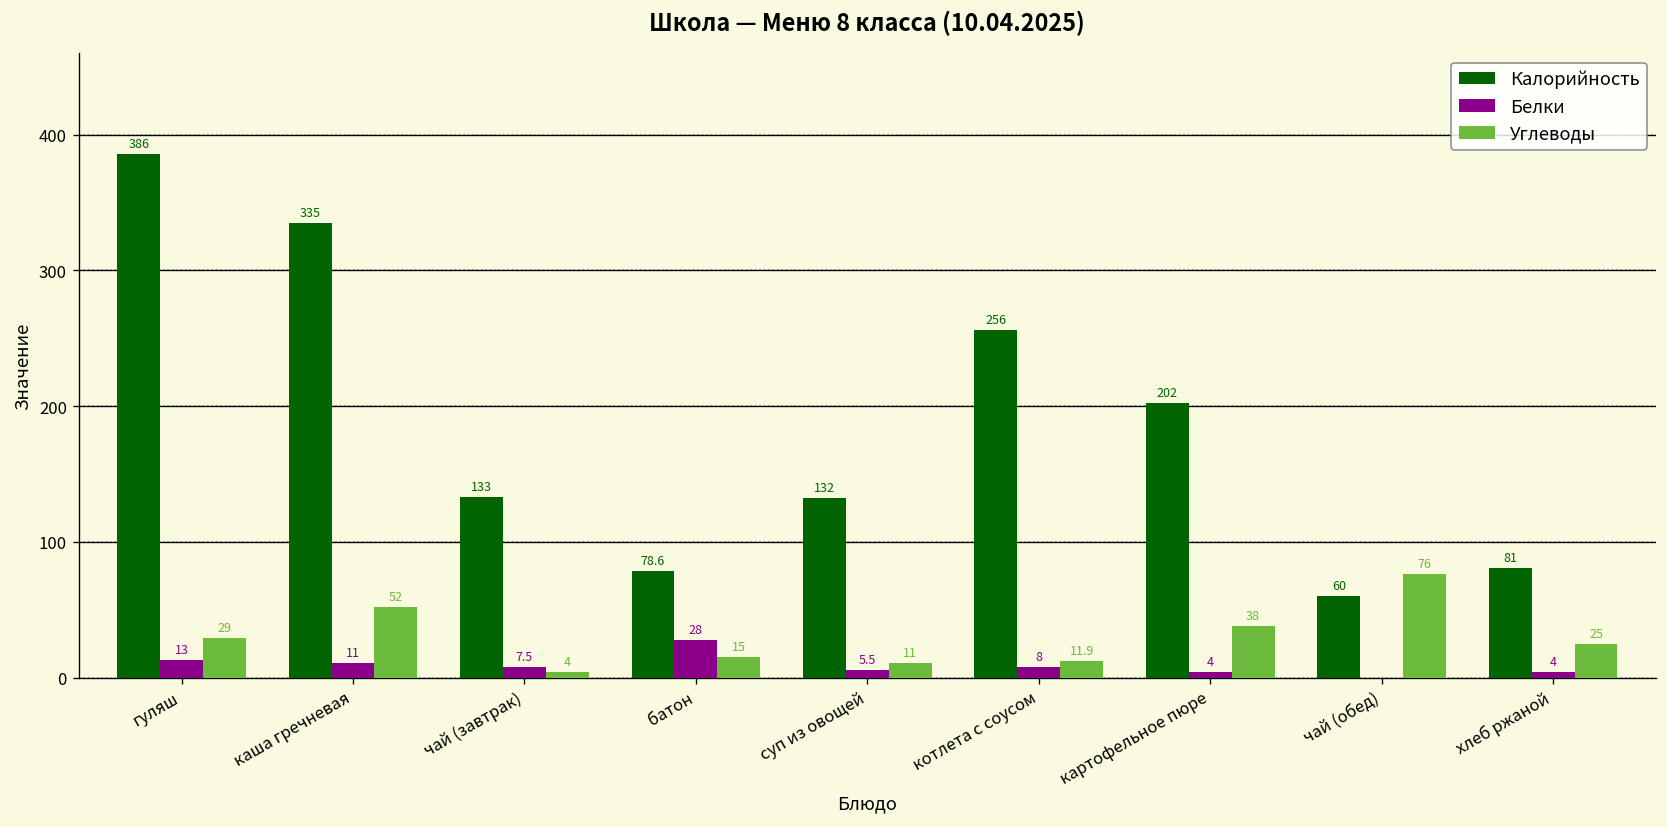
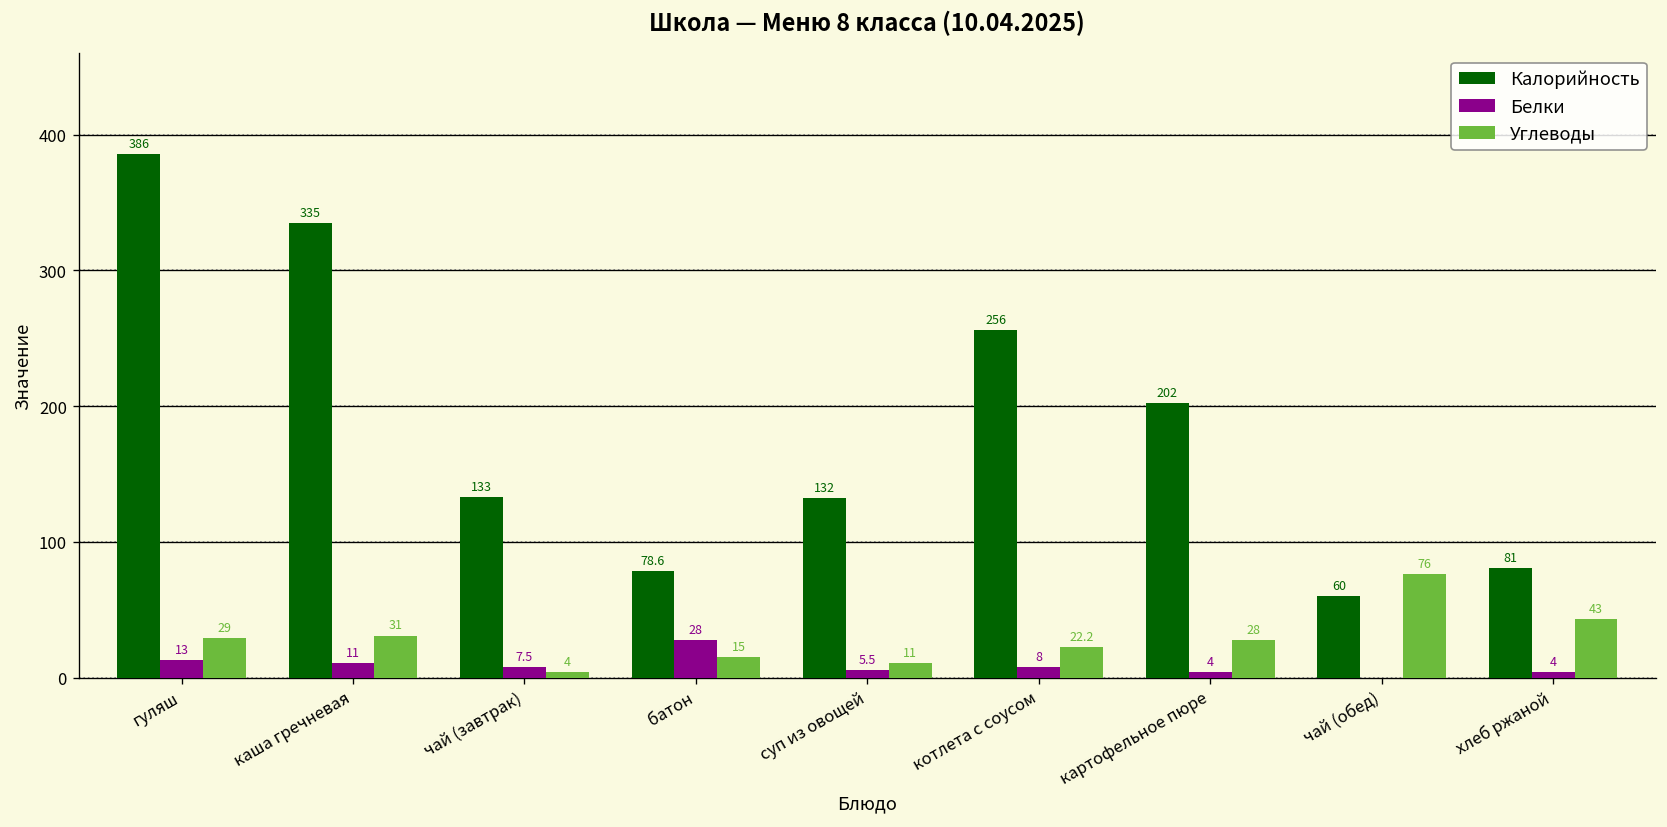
  {
    "Калорийность": {
      "гуляш": 386,
      "каша гречневая": 335,
      "чай (завтрак)": 133,
      "батон": 78.6,
      "суп из овощей": 132,
      "котлета с соусом": 256,
      "картофельное пюре": 202,
      "чай (обед)": 60,
      "хлеб ржаной": 81
    },
    "Белки": {
      "гуляш": 13,
      "каша гречневая": 11,
      "чай (завтрак)": 7.5,
      "батон": 28,
      "суп из овощей": 5.5,
      "котлета с соусом": 8,
      "картофельное пюре": 4,
      "хлеб ржаной": 4
    },
    "Углеводы": {
      "гуляш": 29,
-     "каша гречневая": 52,
+     "каша гречневая": 31,
      "чай (завтрак)": 4,
      "батон": 15,
      "суп из овощей": 11,
-     "котлета с соусом": 11.9,
-     "картофельное пюре": 38,
+     "котлета с соусом": 22.2,
+     "картофельное пюре": 28,
      "чай (обед)": 76,
-     "хлеб ржаной": 25
+     "хлеб ржаной": 43
    }
  }
